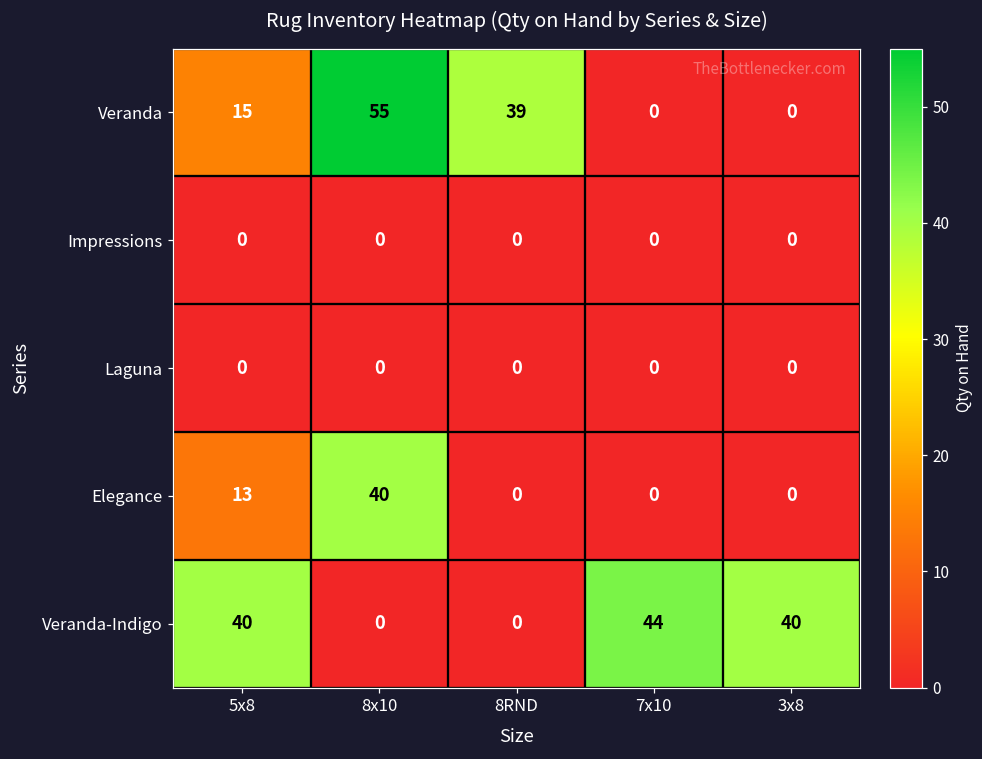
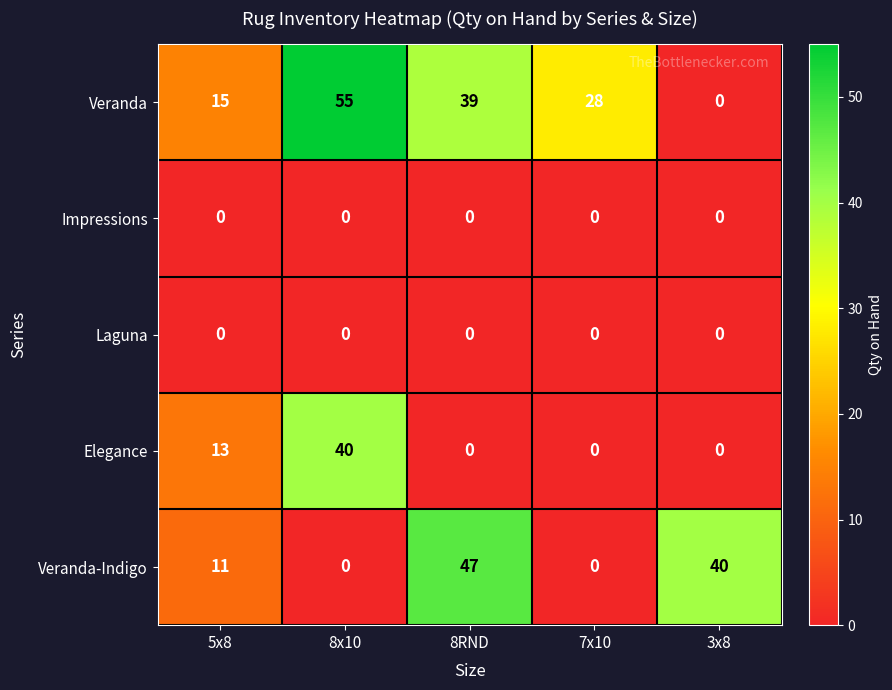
  {
    "Veranda": {
      "5x8": 15,
      "8x10": 55,
      "8RND": 39,
-     "7x10": 0
+     "7x10": 28
    },
    "Impressions": {
      "5x8": 0,
      "8x10": 0,
      "8RND": 0,
      "7x10": 0,
      "3x8": 0
    },
    "Laguna": {
      "5x8": 0,
      "8x10": 0,
      "8RND": 0,
      "7x10": 0,
      "3x8": 0
    },
    "Elegance": {
      "5x8": 13,
      "8x10": 40,
      "8RND": 0,
      "7x10": 0,
      "3x8": 0
    },
    "Veranda-Indigo": {
-     "5x8": 40,
+     "5x8": 11,
      "8x10": 0,
-     "8RND": 0,
-     "7x10": 44,
+     "8RND": 47,
+     "7x10": 0,
      "3x8": 40
    }
  }
